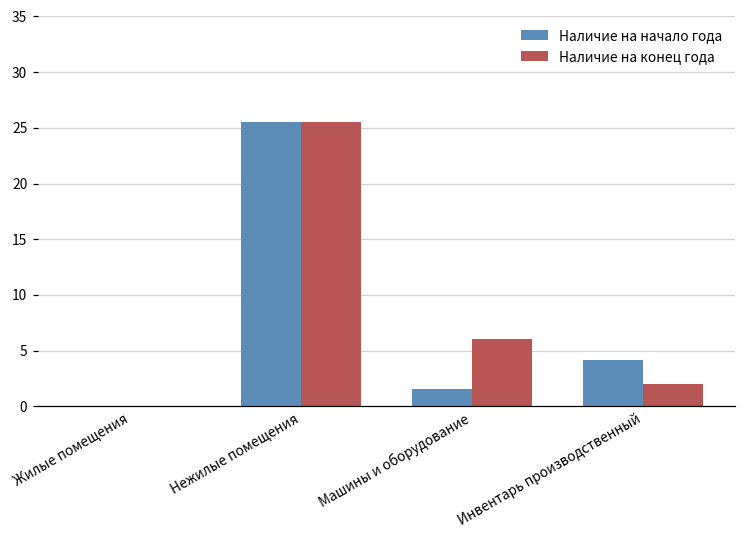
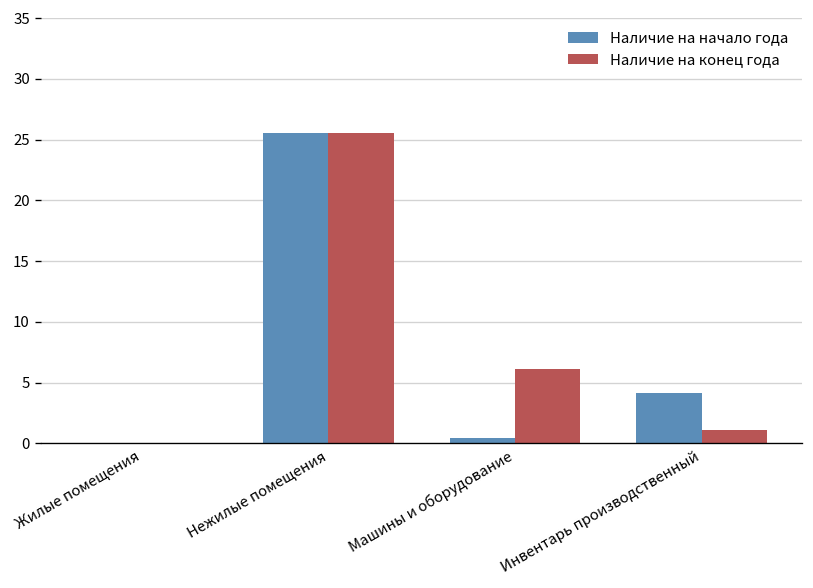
  {
    "Наличие на начало года": {
      "Жилые помещения": 0.0,
      "Нежилые помещения": 25.5,
-     "Машины и оборудование": 1.6,
+     "Машины и оборудование": 0.5,
      "Инвентарь производственный": 4.2
    },
    "Наличие на конец года": {
      "Жилые помещения": 0.0,
      "Нежилые помещения": 25.5,
      "Машины и оборудование": 6.1,
-     "Инвентарь производственный": 2.0
+     "Инвентарь производственный": 1.1
    }
  }
